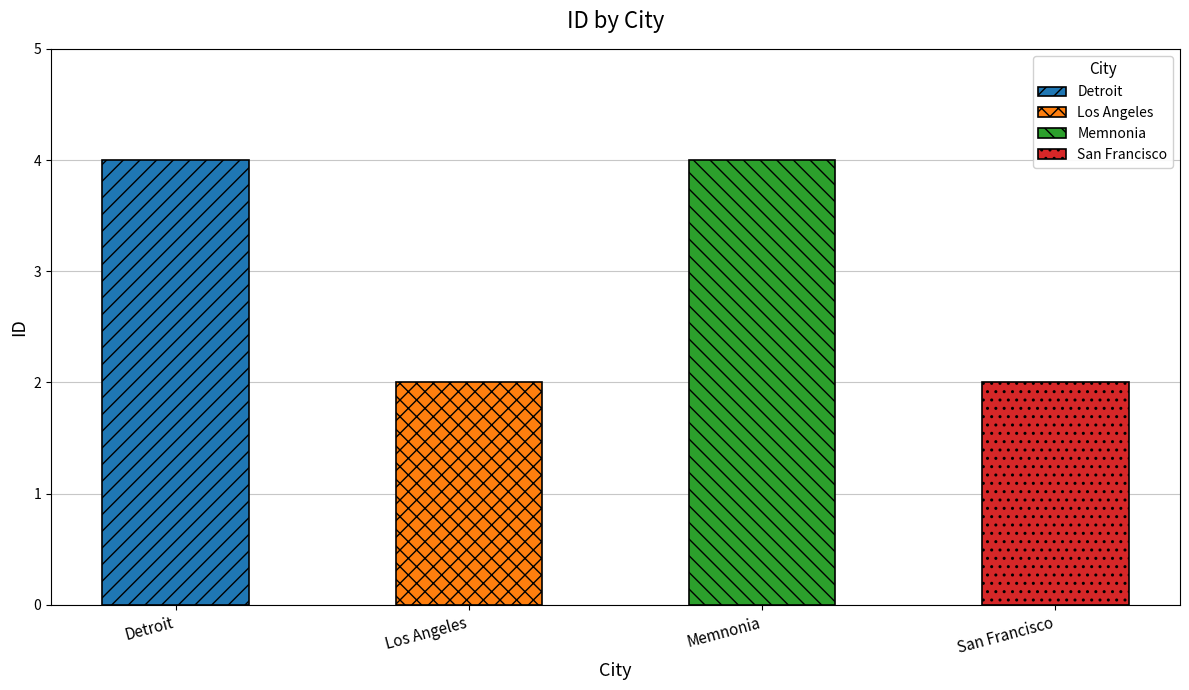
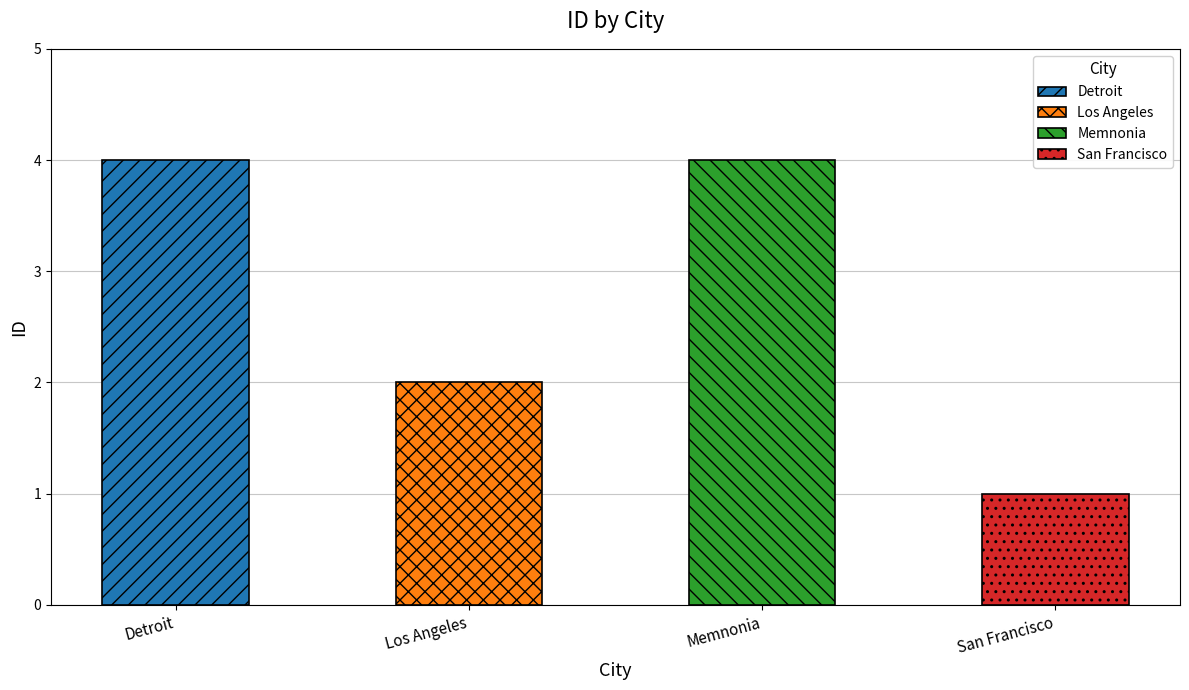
  {
    "Detroit": 4,
    "Los Angeles": 2,
    "Memnonia": 4,
-   "San Francisco": 2
+   "San Francisco": 1
  }
